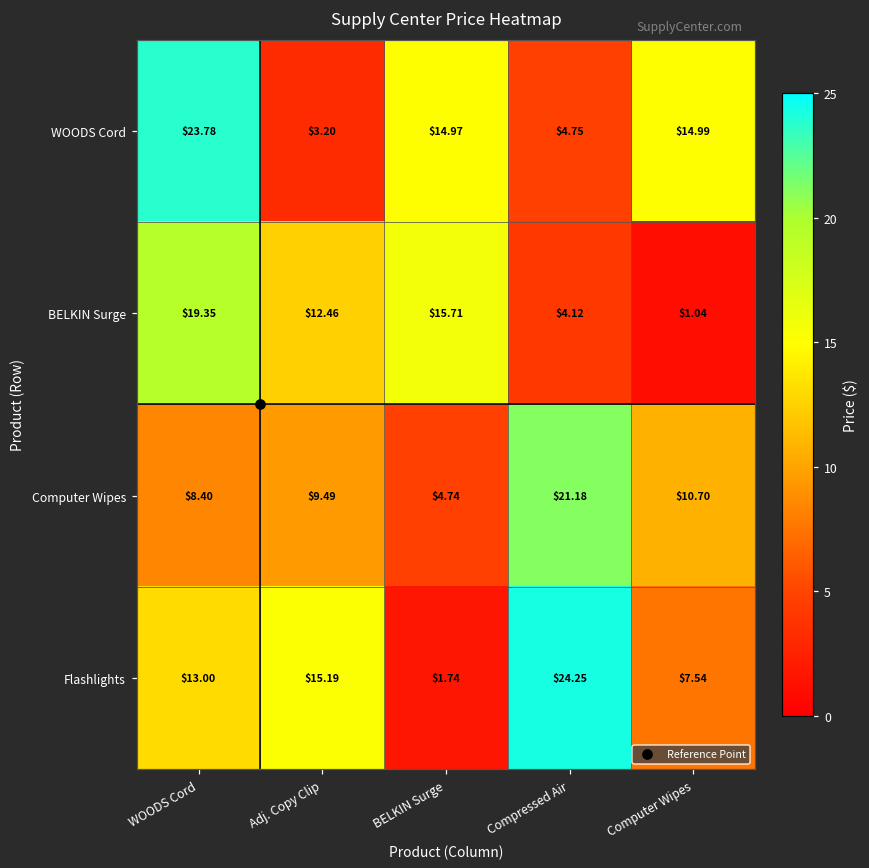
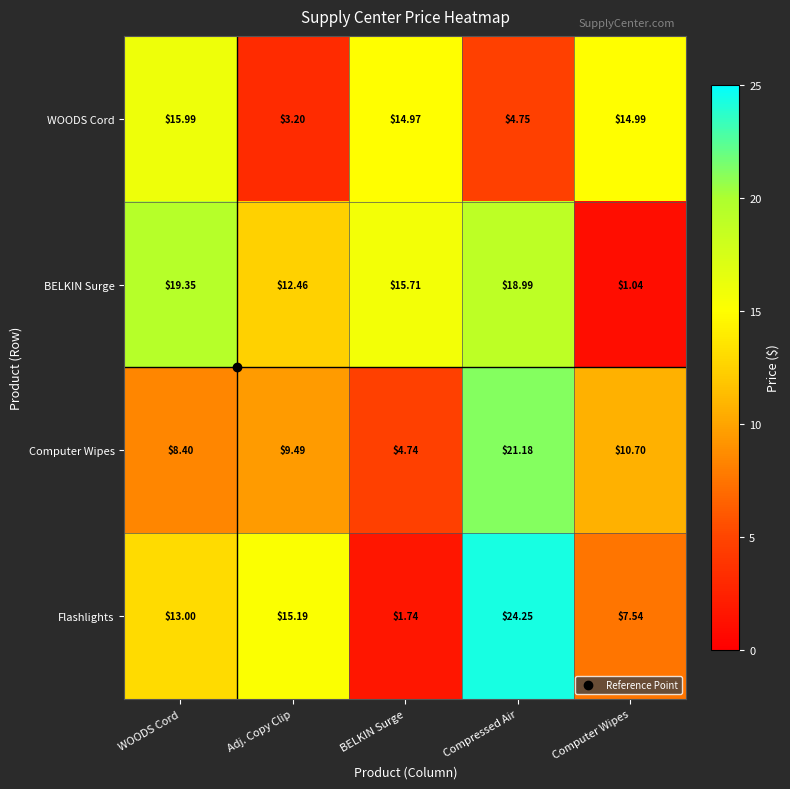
  {
    "WOODS Cord": {
-     "WOODS Cord": "$23.78",
+     "WOODS Cord": "$15.99",
      "Adj. Copy Clip": "$3.20",
      "BELKIN Surge": "$14.97",
      "Compressed Air": "$4.75",
      "Computer Wipes": "$14.99"
    },
    "BELKIN Surge": {
      "WOODS Cord": "$19.35",
      "Adj. Copy Clip": "$12.46",
      "BELKIN Surge": "$15.71",
-     "Compressed Air": "$4.12",
+     "Compressed Air": "$18.99",
      "Computer Wipes": "$1.04"
    },
    "Computer Wipes": {
      "WOODS Cord": "$8.40",
      "Adj. Copy Clip": "$9.49",
      "BELKIN Surge": "$4.74",
      "Compressed Air": "$21.18",
      "Computer Wipes": "$10.70"
    },
    "Flashlights": {
      "WOODS Cord": "$13.00",
      "Adj. Copy Clip": "$15.19",
      "BELKIN Surge": "$1.74",
      "Compressed Air": "$24.25",
      "Computer Wipes": "$7.54"
    }
  }
